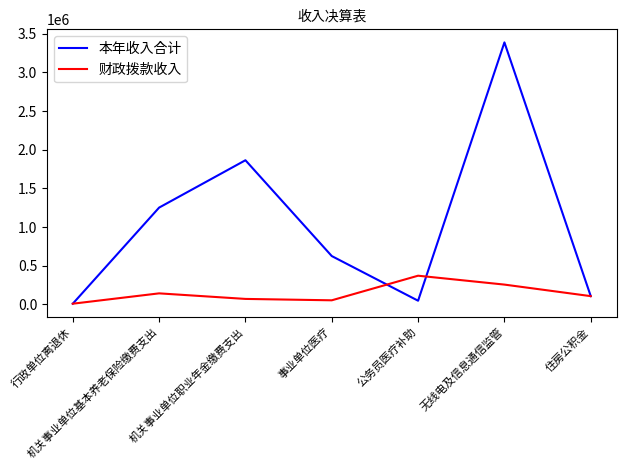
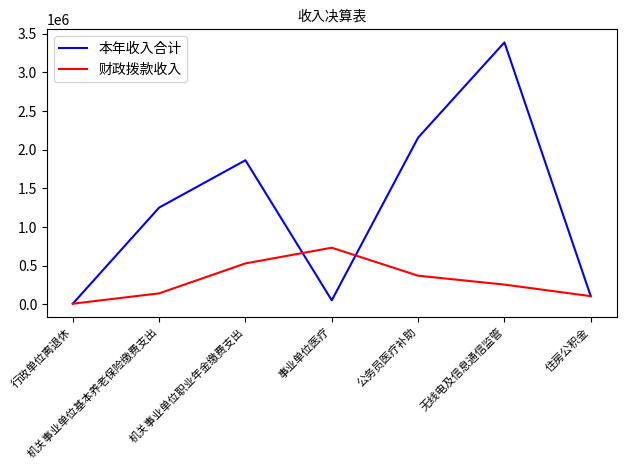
  {
    "本年收入合计": {
      "机关事业单位基本养老保险缴费支出": 1300000,
      "机关事业单位职业年金缴费支出": 1900000,
-     "事业单位医疗": 600000,
-     "公务员医疗补助": 0,
+     "事业单位医疗": 100000,
+     "公务员医疗补助": 2200000,
      "无线电及信息通信监管": 3400000
    },
    "财政拨款收入": {
      "机关事业单位基本养老保险缴费支出": 100000,
-     "机关事业单位职业年金缴费支出": 100000,
-     "事业单位医疗": 100000,
+     "机关事业单位职业年金缴费支出": 500000,
+     "事业单位医疗": 700000,
      "公务员医疗补助": 400000,
      "无线电及信息通信监管": 300000
    }
  }
